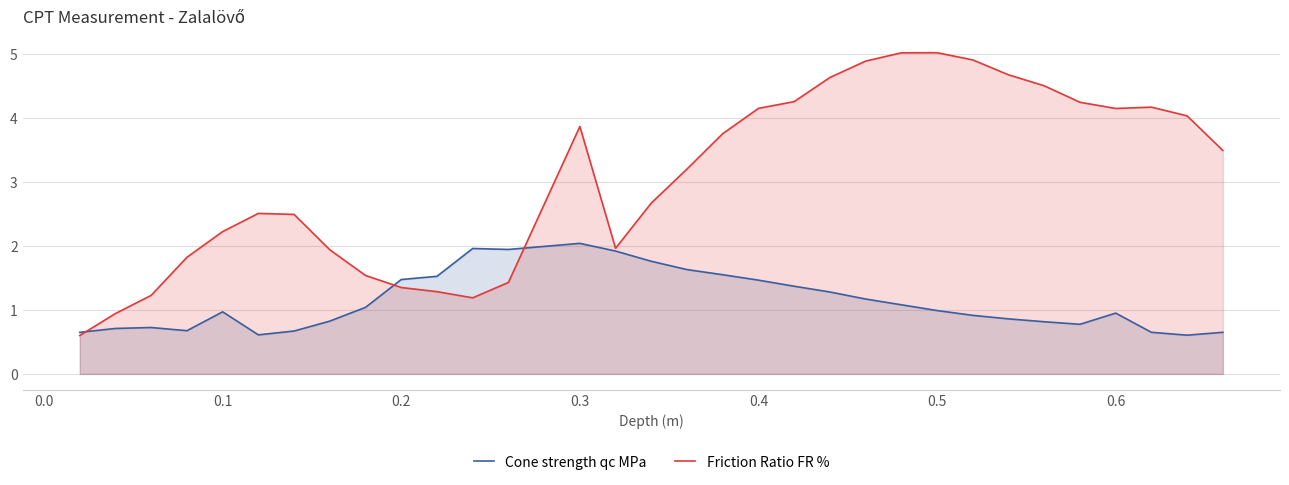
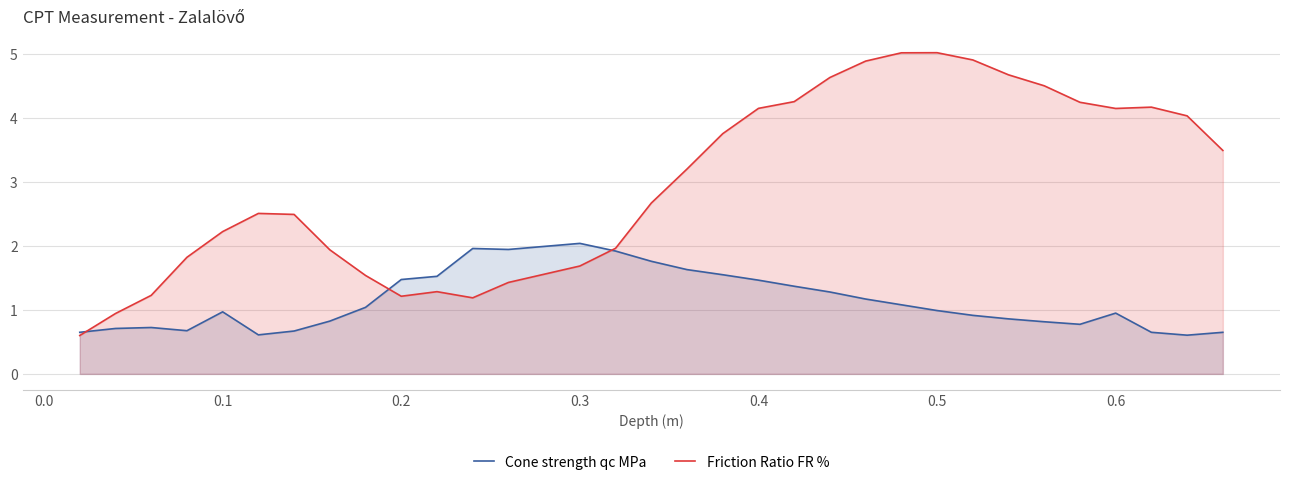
  {
    "Cone strength qc MPa": {
      "0.1": 1.0,
      "0.2": 1.5,
      "0.3": 2.0,
      "0.4": 1.5,
      "0.5": 1.0,
      "0.6": 1.0
    },
    "Friction Ratio FR %": {
      "0.1": 2.2,
-     "0.2": 1.3,
-     "0.3": 3.9,
+     "0.2": 1.2,
+     "0.3": 1.7,
      "0.4": 4.2,
      "0.5": 5.0,
      "0.6": 4.1
    }
  }
